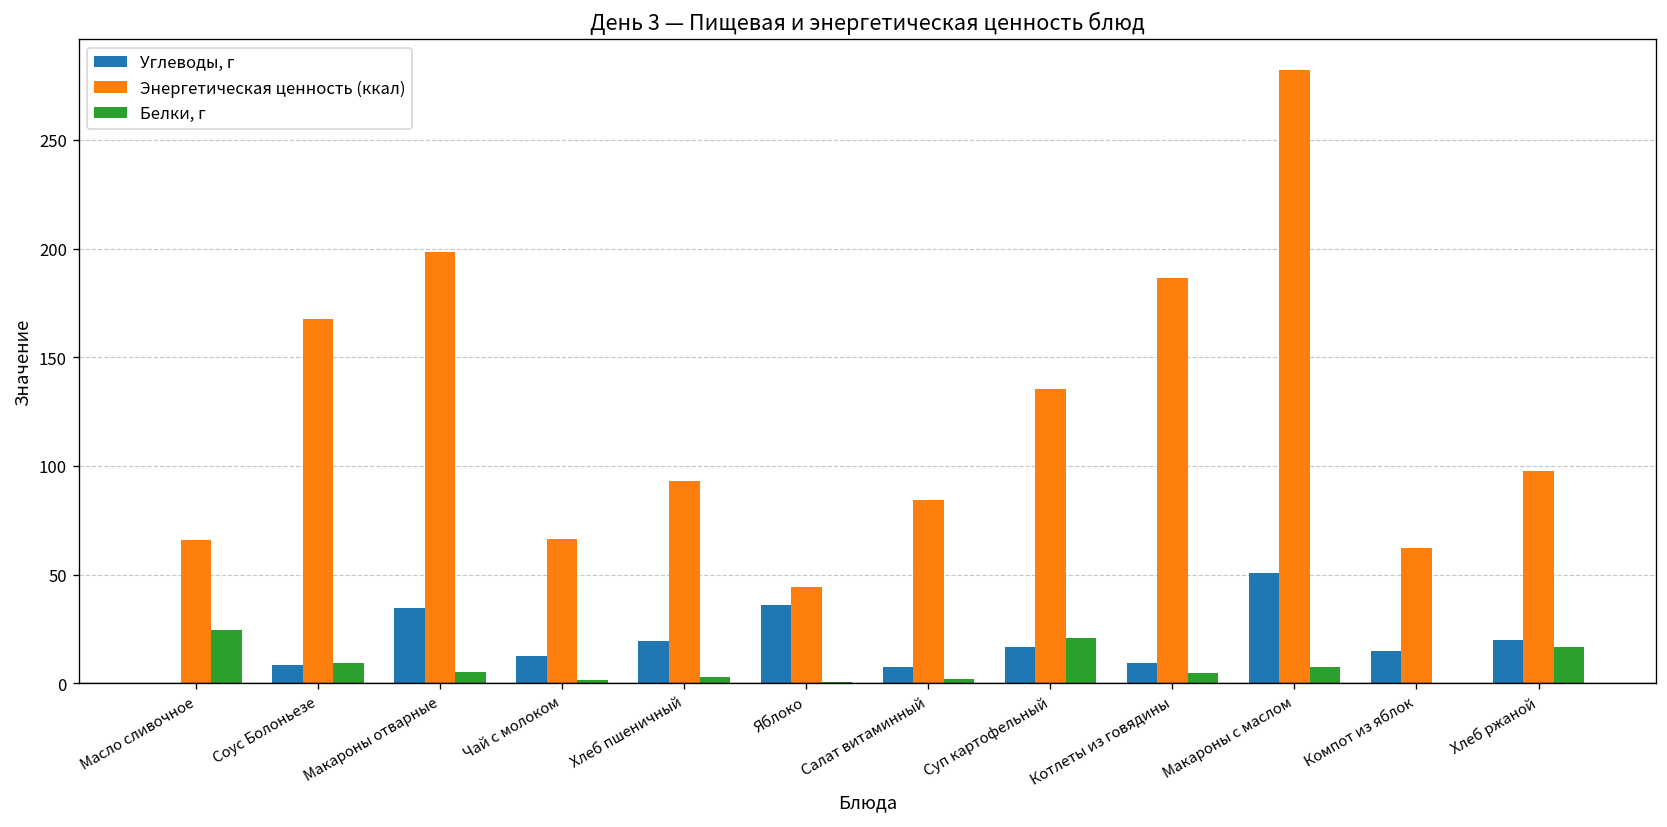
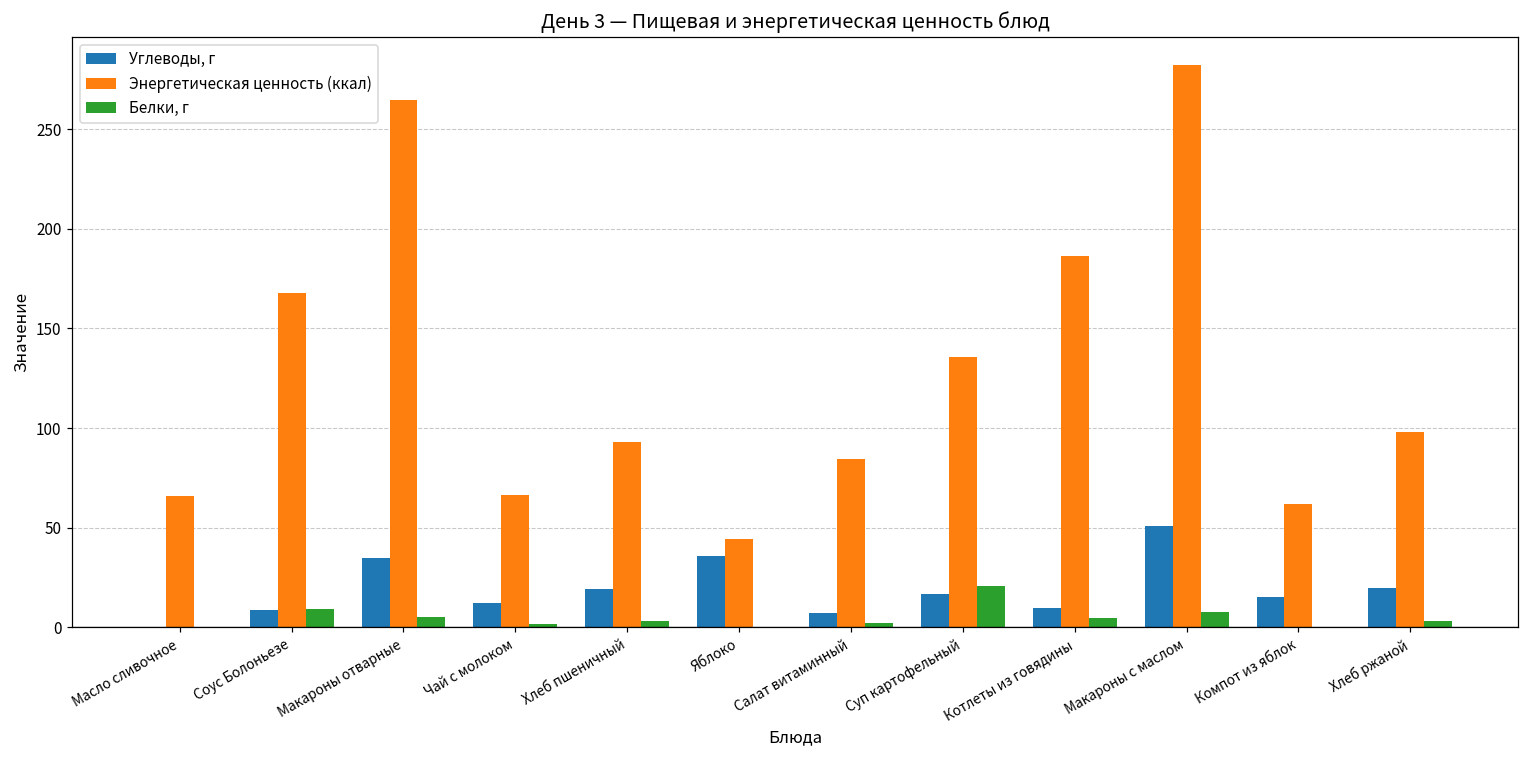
  {
    "Углеводы, г": {
      "Соус Болоньезе": 9,
      "Макароны отварные": 35,
      "Чай с молоком": 12,
      "Хлеб пшеничный": 19,
      "Яблоко": 36,
      "Салат витаминный": 7,
      "Суп картофельный": 17,
      "Котлеты из говядины": 9,
      "Макароны с маслом": 51,
      "Компот из яблок": 15,
      "Хлеб ржаной": 20
    },
    "Энергетическая ценность (ккал)": {
      "Масло сливочное": 66,
      "Соус Болоньезе": 168,
-     "Макароны отварные": 198,
+     "Макароны отварные": 265,
      "Чай с молоком": 67,
      "Хлеб пшеничный": 93,
      "Яблоко": 44,
      "Салат витаминный": 84,
      "Суп картофельный": 136,
      "Котлеты из говядины": 186,
      "Макароны с маслом": 282,
      "Компот из яблок": 62,
      "Хлеб ржаной": 98
    },
    "Белки, г": {
-     "Масло сливочное": 24,
+     "Масло сливочное": 0,
      "Соус Болоньезе": 9,
      "Макароны отварные": 5,
      "Чай с молоком": 1,
      "Хлеб пшеничный": 3,
      "Салат витаминный": 2,
      "Суп картофельный": 21,
      "Котлеты из говядины": 5,
      "Макароны с маслом": 7,
-     "Хлеб ржаной": 17
+     "Хлеб ржаной": 3
    }
  }
